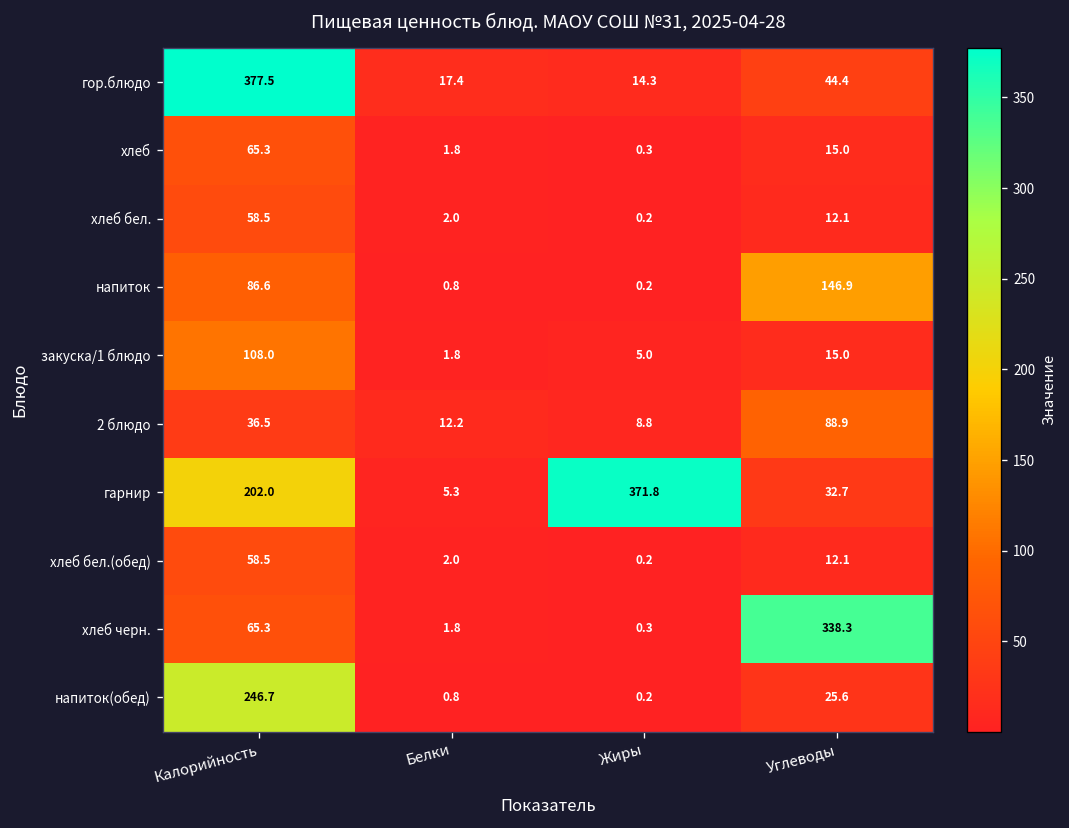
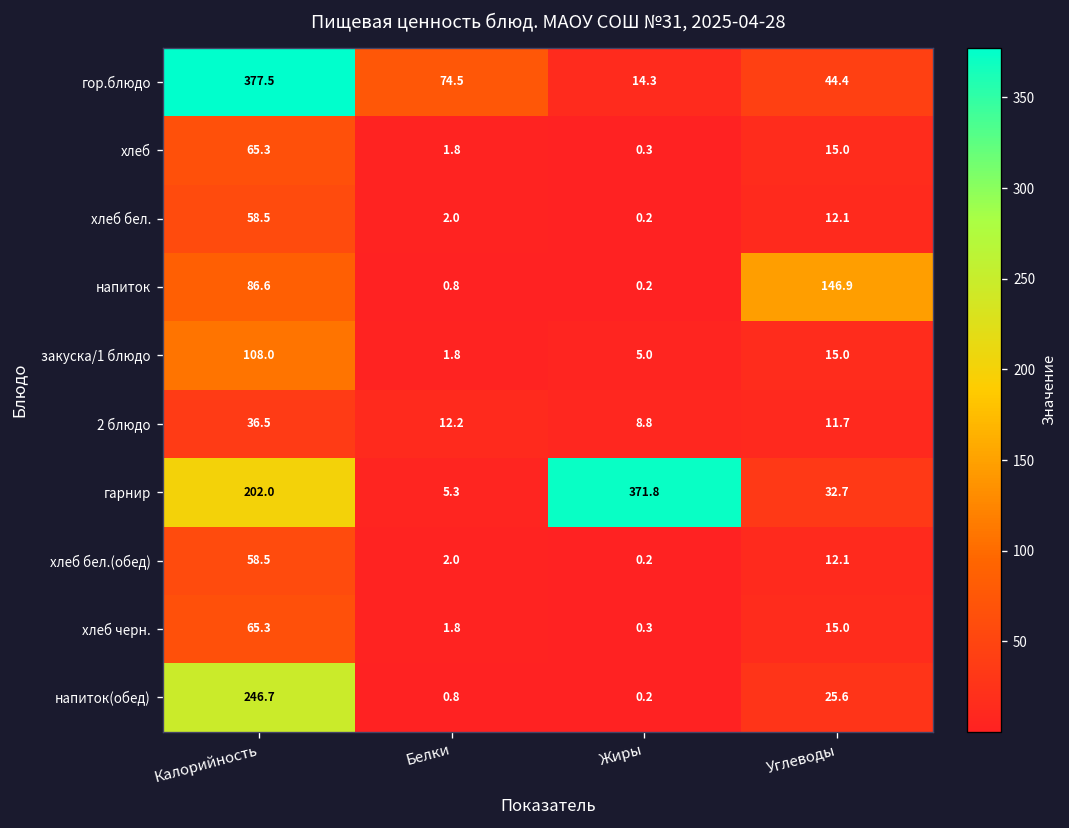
  {
    "гор.блюдо": {
      "Калорийность": 377.5,
-     "Белки": 17.4,
+     "Белки": 74.5,
      "Жиры": 14.3,
      "Углеводы": 44.4
    },
    "хлеб": {
      "Калорийность": 65.3,
      "Белки": 1.8,
      "Жиры": 0.3,
      "Углеводы": 15.0
    },
    "хлеб бел.": {
      "Калорийность": 58.5,
      "Белки": 2.0,
      "Жиры": 0.2,
      "Углеводы": 12.1
    },
    "напиток": {
      "Калорийность": 86.6,
      "Белки": 0.8,
      "Жиры": 0.2,
      "Углеводы": 146.9
    },
    "закуска/1 блюдо": {
      "Калорийность": 108.0,
      "Белки": 1.8,
      "Жиры": 5.0,
      "Углеводы": 15.0
    },
    "2 блюдо": {
      "Калорийность": 36.5,
      "Белки": 12.2,
      "Жиры": 8.8,
-     "Углеводы": 88.9
+     "Углеводы": 11.7
    },
    "гарнир": {
      "Калорийность": 202.0,
      "Белки": 5.3,
      "Жиры": 371.8,
      "Углеводы": 32.7
    },
    "хлеб бел.(обед)": {
      "Калорийность": 58.5,
      "Белки": 2.0,
      "Жиры": 0.2,
      "Углеводы": 12.1
    },
    "хлеб черн.": {
      "Калорийность": 65.3,
      "Белки": 1.8,
      "Жиры": 0.3,
-     "Углеводы": 338.3
+     "Углеводы": 15.0
    },
    "напиток(обед)": {
      "Калорийность": 246.7,
      "Белки": 0.8,
      "Жиры": 0.2,
      "Углеводы": 25.6
    }
  }
